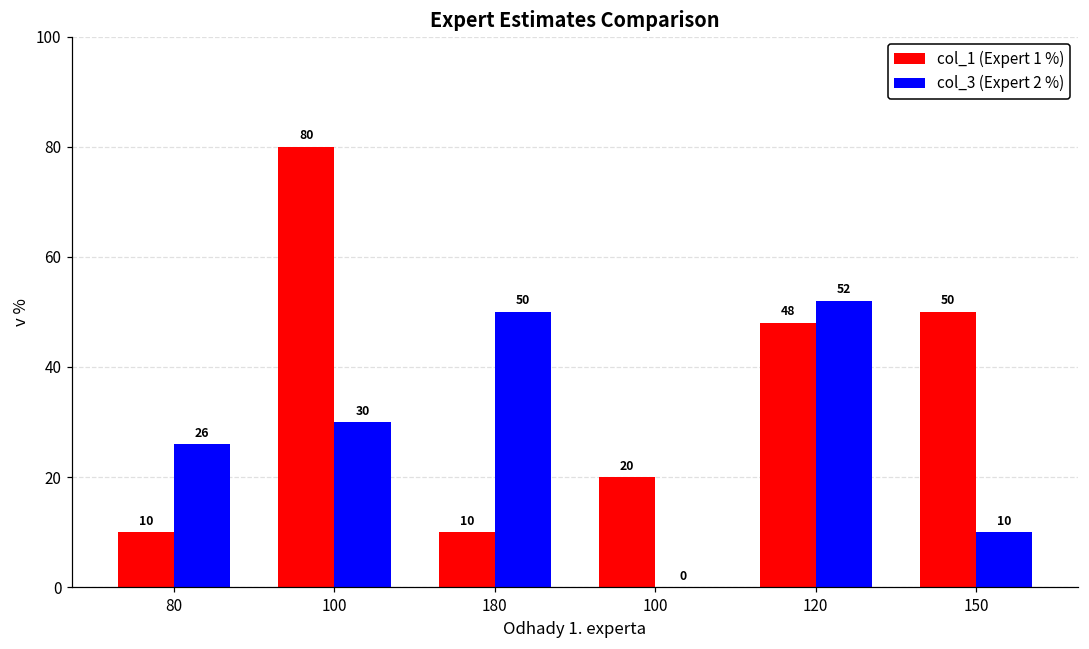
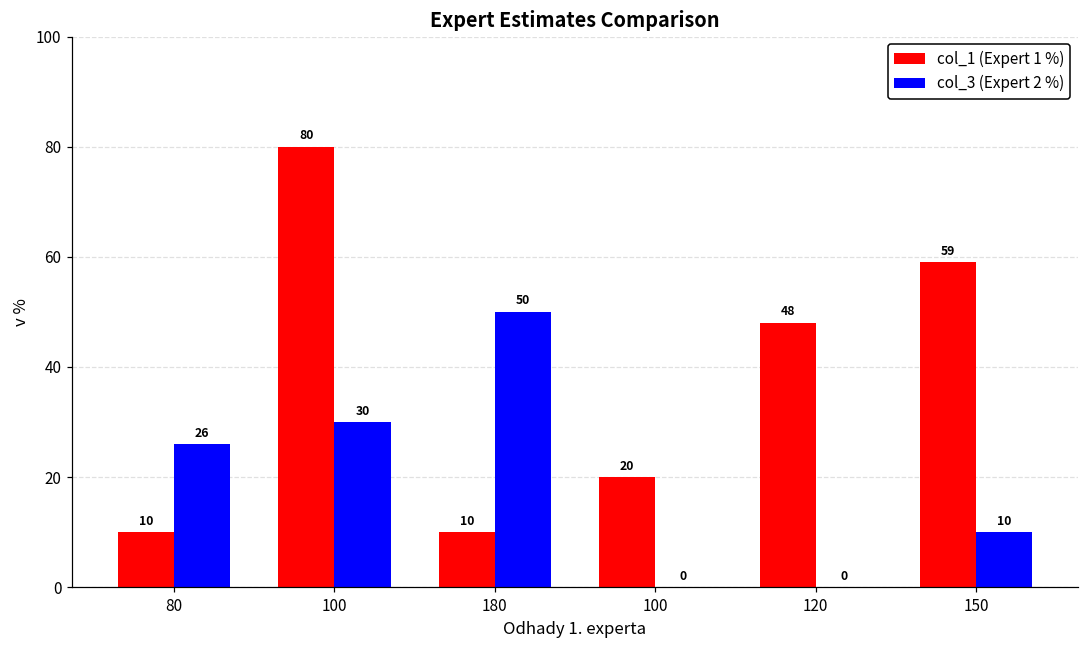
  {
    "col_1 (Expert 1 %)": {
      "80": 10,
      "180": 10,
      "120": 48,
-     "150": 50
+     "150": 59
    },
    "col_3 (Expert 2 %)": {
      "80": 26,
      "180": 50,
-     "120": 52,
+     "120": 0,
      "150": 10
    }
  }
